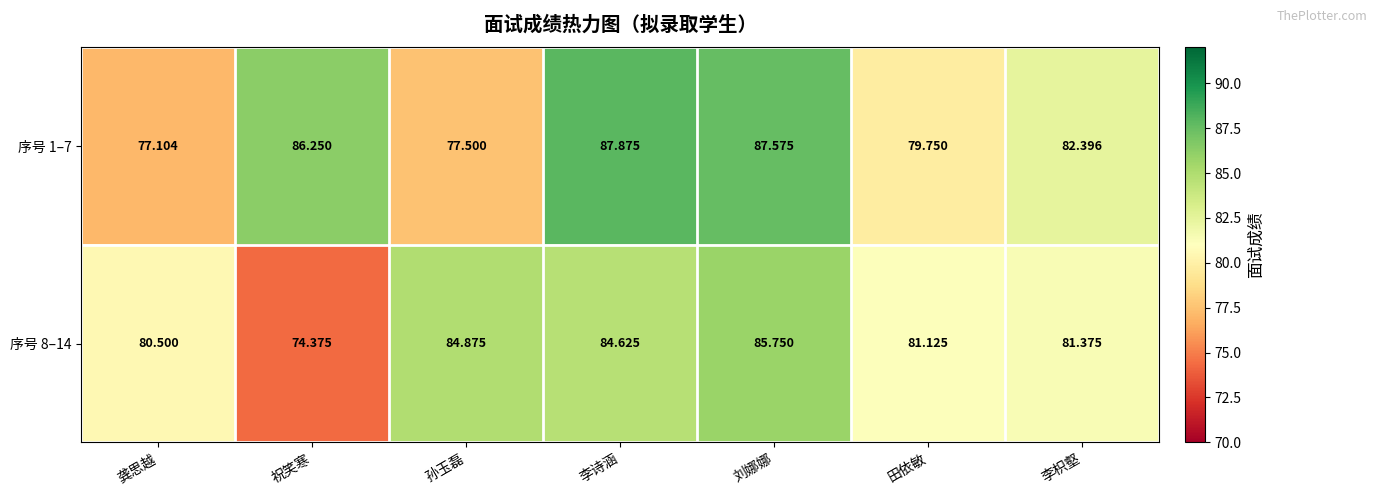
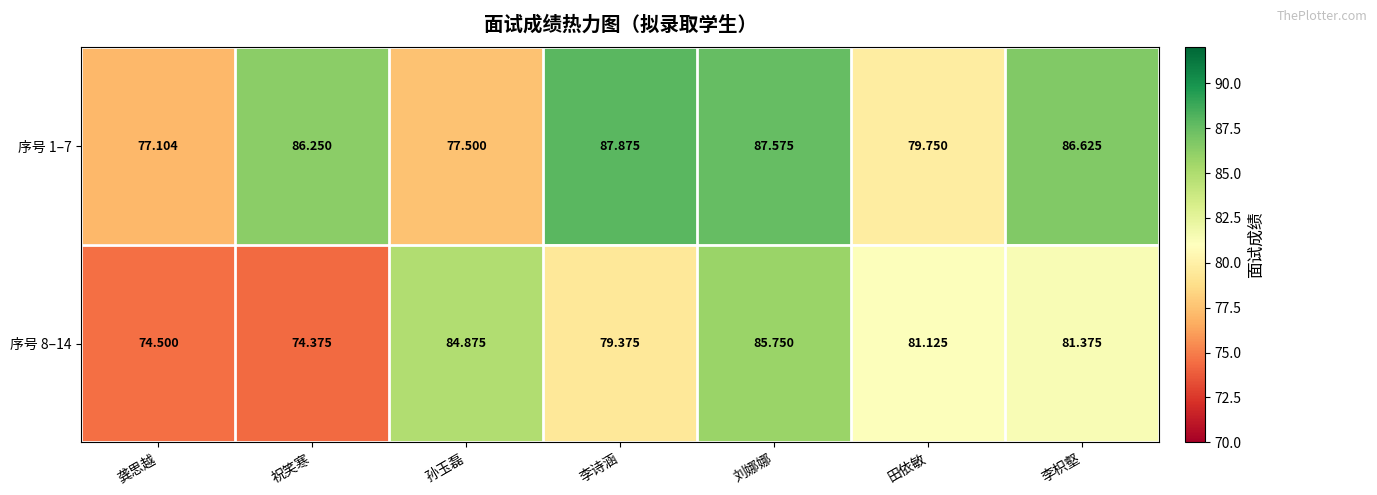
  {
    "序号 1–7": {
      "龚思越": 77.104,
      "祝笑寒": 86.250,
      "孙玉磊": 77.500,
      "李诗涵": 87.875,
      "刘娜娜": 87.575,
      "田依敏": 79.750,
-     "李枳壑": 82.396
+     "李枳壑": 86.625
    },
    "序号 8–14": {
-     "龚思越": 80.500,
+     "龚思越": 74.500,
      "祝笑寒": 74.375,
      "孙玉磊": 84.875,
-     "李诗涵": 84.625,
+     "李诗涵": 79.375,
      "刘娜娜": 85.750,
      "田依敏": 81.125,
      "李枳壑": 81.375
    }
  }
